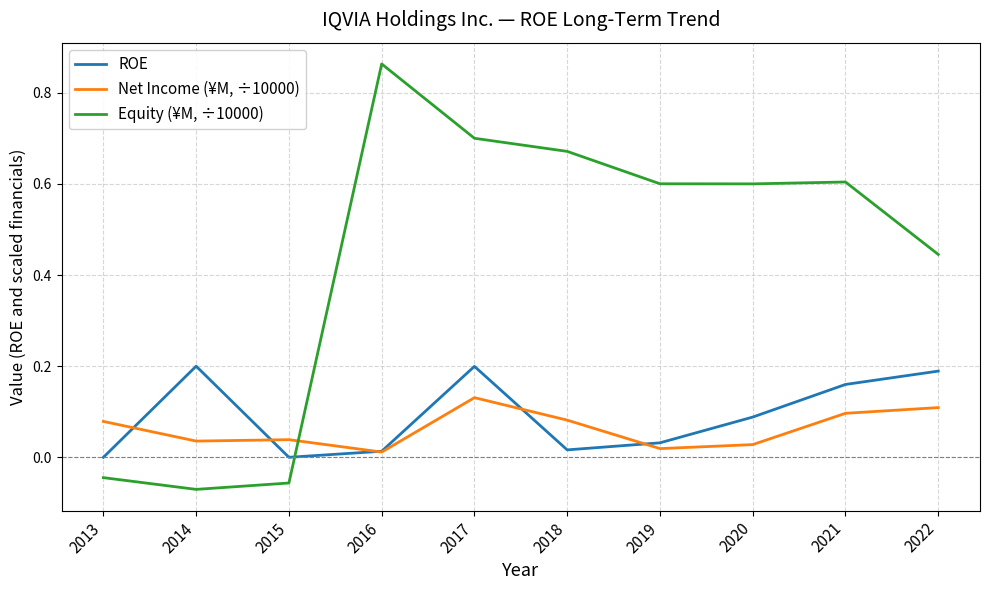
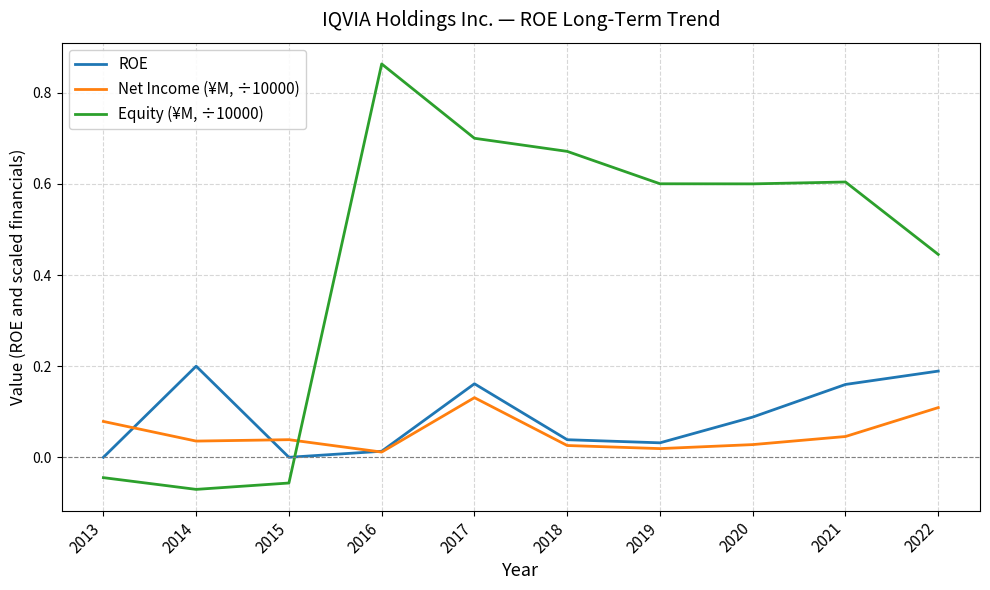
  {
    "ROE": {
      "2013": 0.00,
      "2014": 0.20,
      "2015": 0.00,
-     "2017": 0.20,
-     "2018": 0.02,
+     "2017": 0.16,
+     "2018": 0.04,
      "2019": 0.03,
      "2020": 0.09,
      "2021": 0.16,
      "2022": 0.19
    },
    "Net Income (¥M, ÷10000)": {
      "2013": 0.08,
      "2014": 0.04,
      "2015": 0.04,
      "2017": 0.13,
-     "2018": 0.08,
+     "2018": 0.03,
      "2019": 0.02,
      "2020": 0.03,
-     "2021": 0.10,
+     "2021": 0.05,
      "2022": 0.11
    },
    "Equity (¥M, ÷10000)": {
      "2013": -0.04,
      "2014": -0.07,
      "2015": -0.06,
      "2016": 0.86,
      "2017": 0.70,
      "2018": 0.67,
      "2019": 0.60,
      "2020": 0.60,
      "2021": 0.60,
      "2022": 0.45
    }
  }
